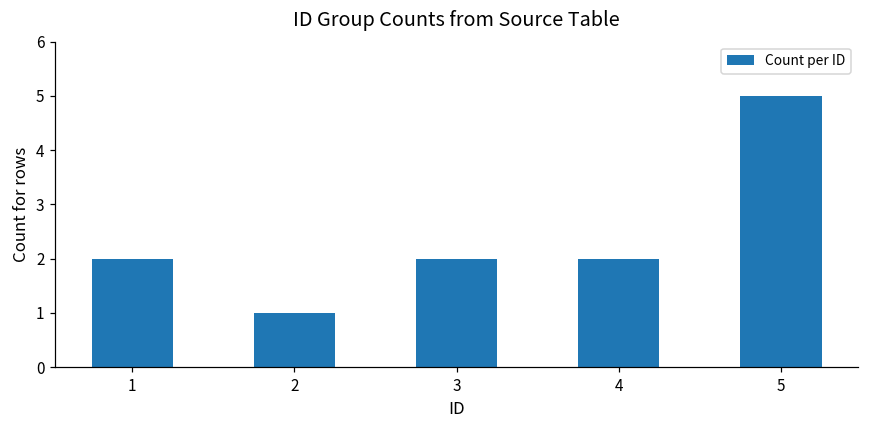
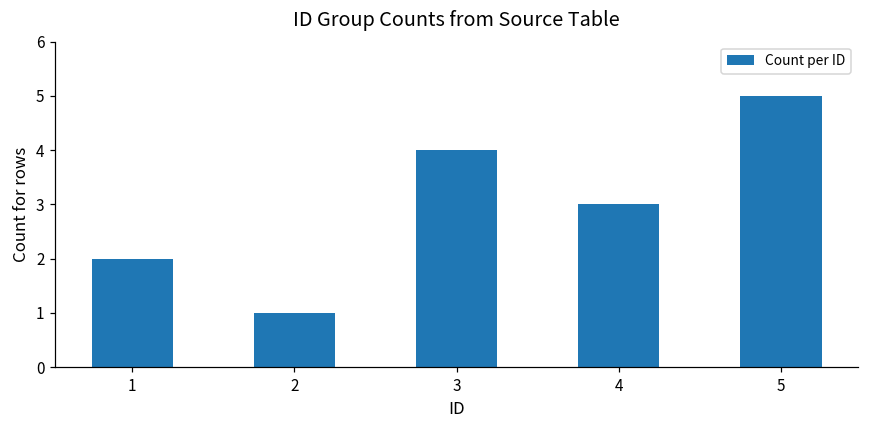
  {
    "1": 2,
    "2": 1,
-   "3": 2,
-   "4": 2,
+   "3": 4,
+   "4": 3,
    "5": 5
  }
